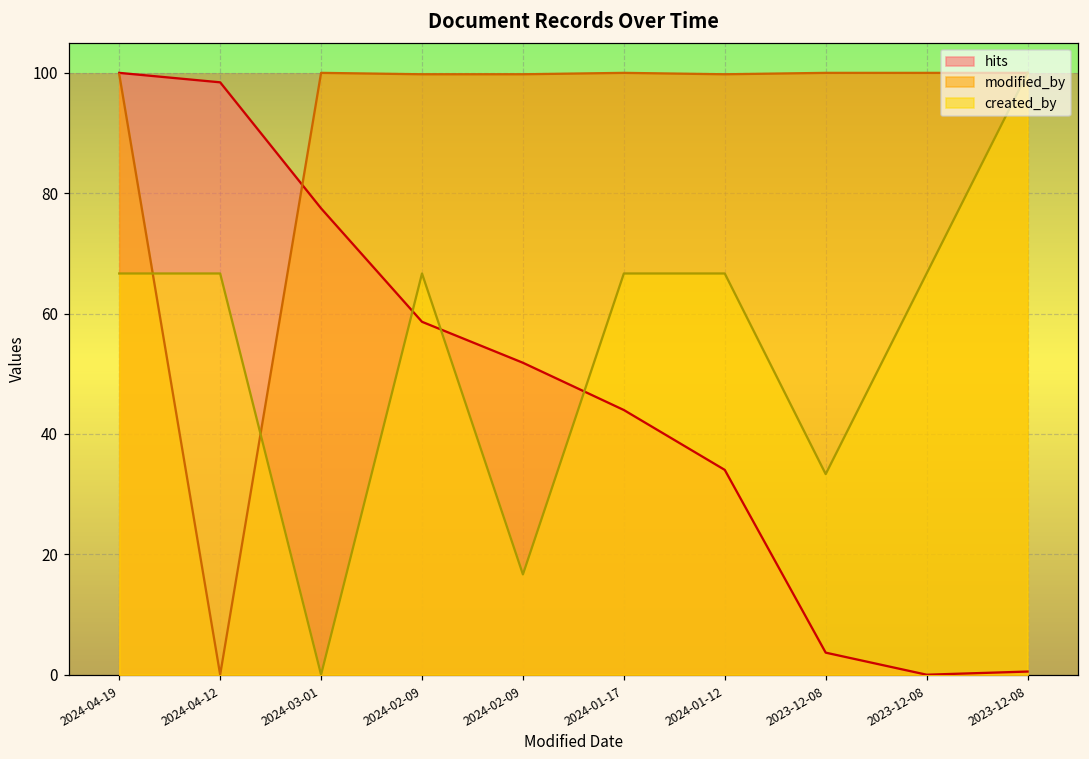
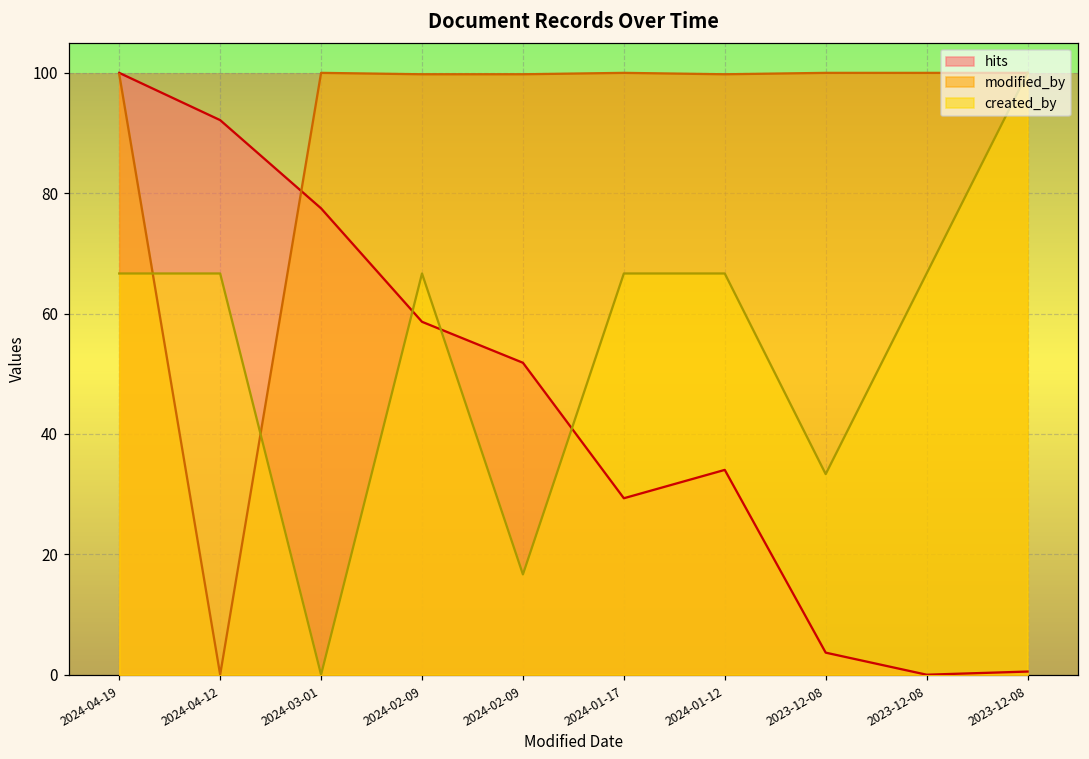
  {
    "hits": {
-     "2024-04-12": 98,
+     "2024-04-12": 92,
      "2024-03-01": 77,
-     "2024-01-17": 44,
+     "2024-01-17": 29,
      "2024-01-12": 34
    }
  }
